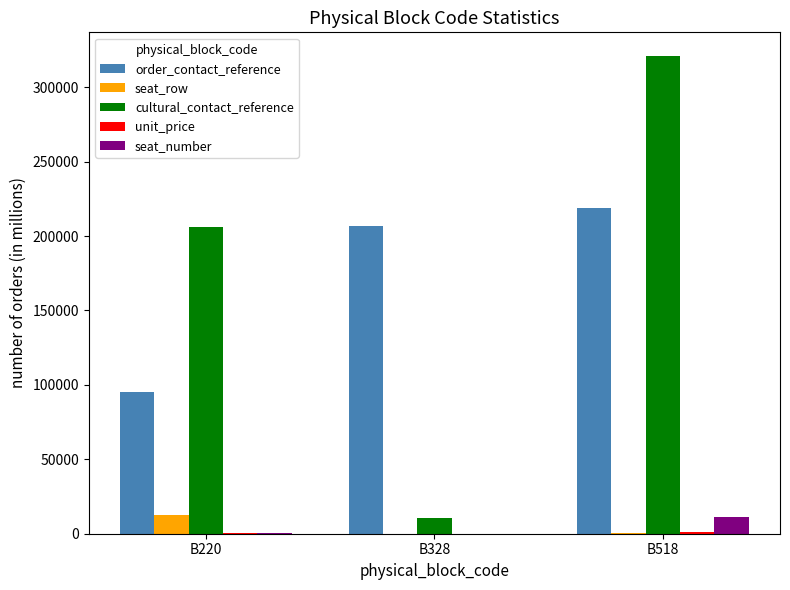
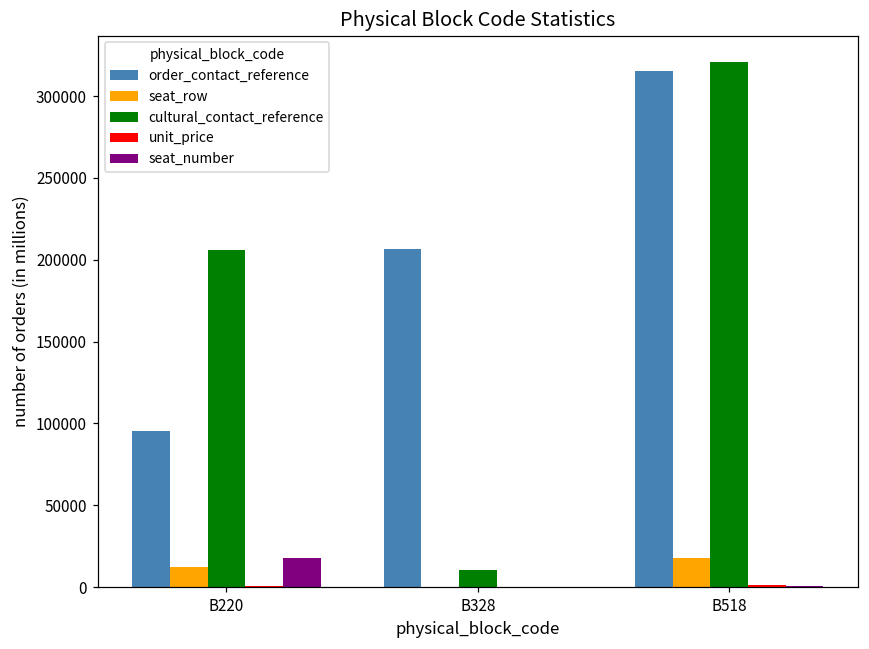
  {
    "order_contact_reference": {
      "B220": 95000,
      "B328": 207000,
-     "B518": 219000
+     "B518": 315000
    },
    "seat_row": {
      "B220": 12000,
-     "B518": 0
+     "B518": 18000
    },
    "cultural_contact_reference": {
      "B220": 206000,
      "B328": 10000,
      "B518": 321000
    },
    "seat_number": {
-     "B220": 0,
-     "B518": 11000
+     "B220": 18000,
+     "B518": 0
    }
  }
